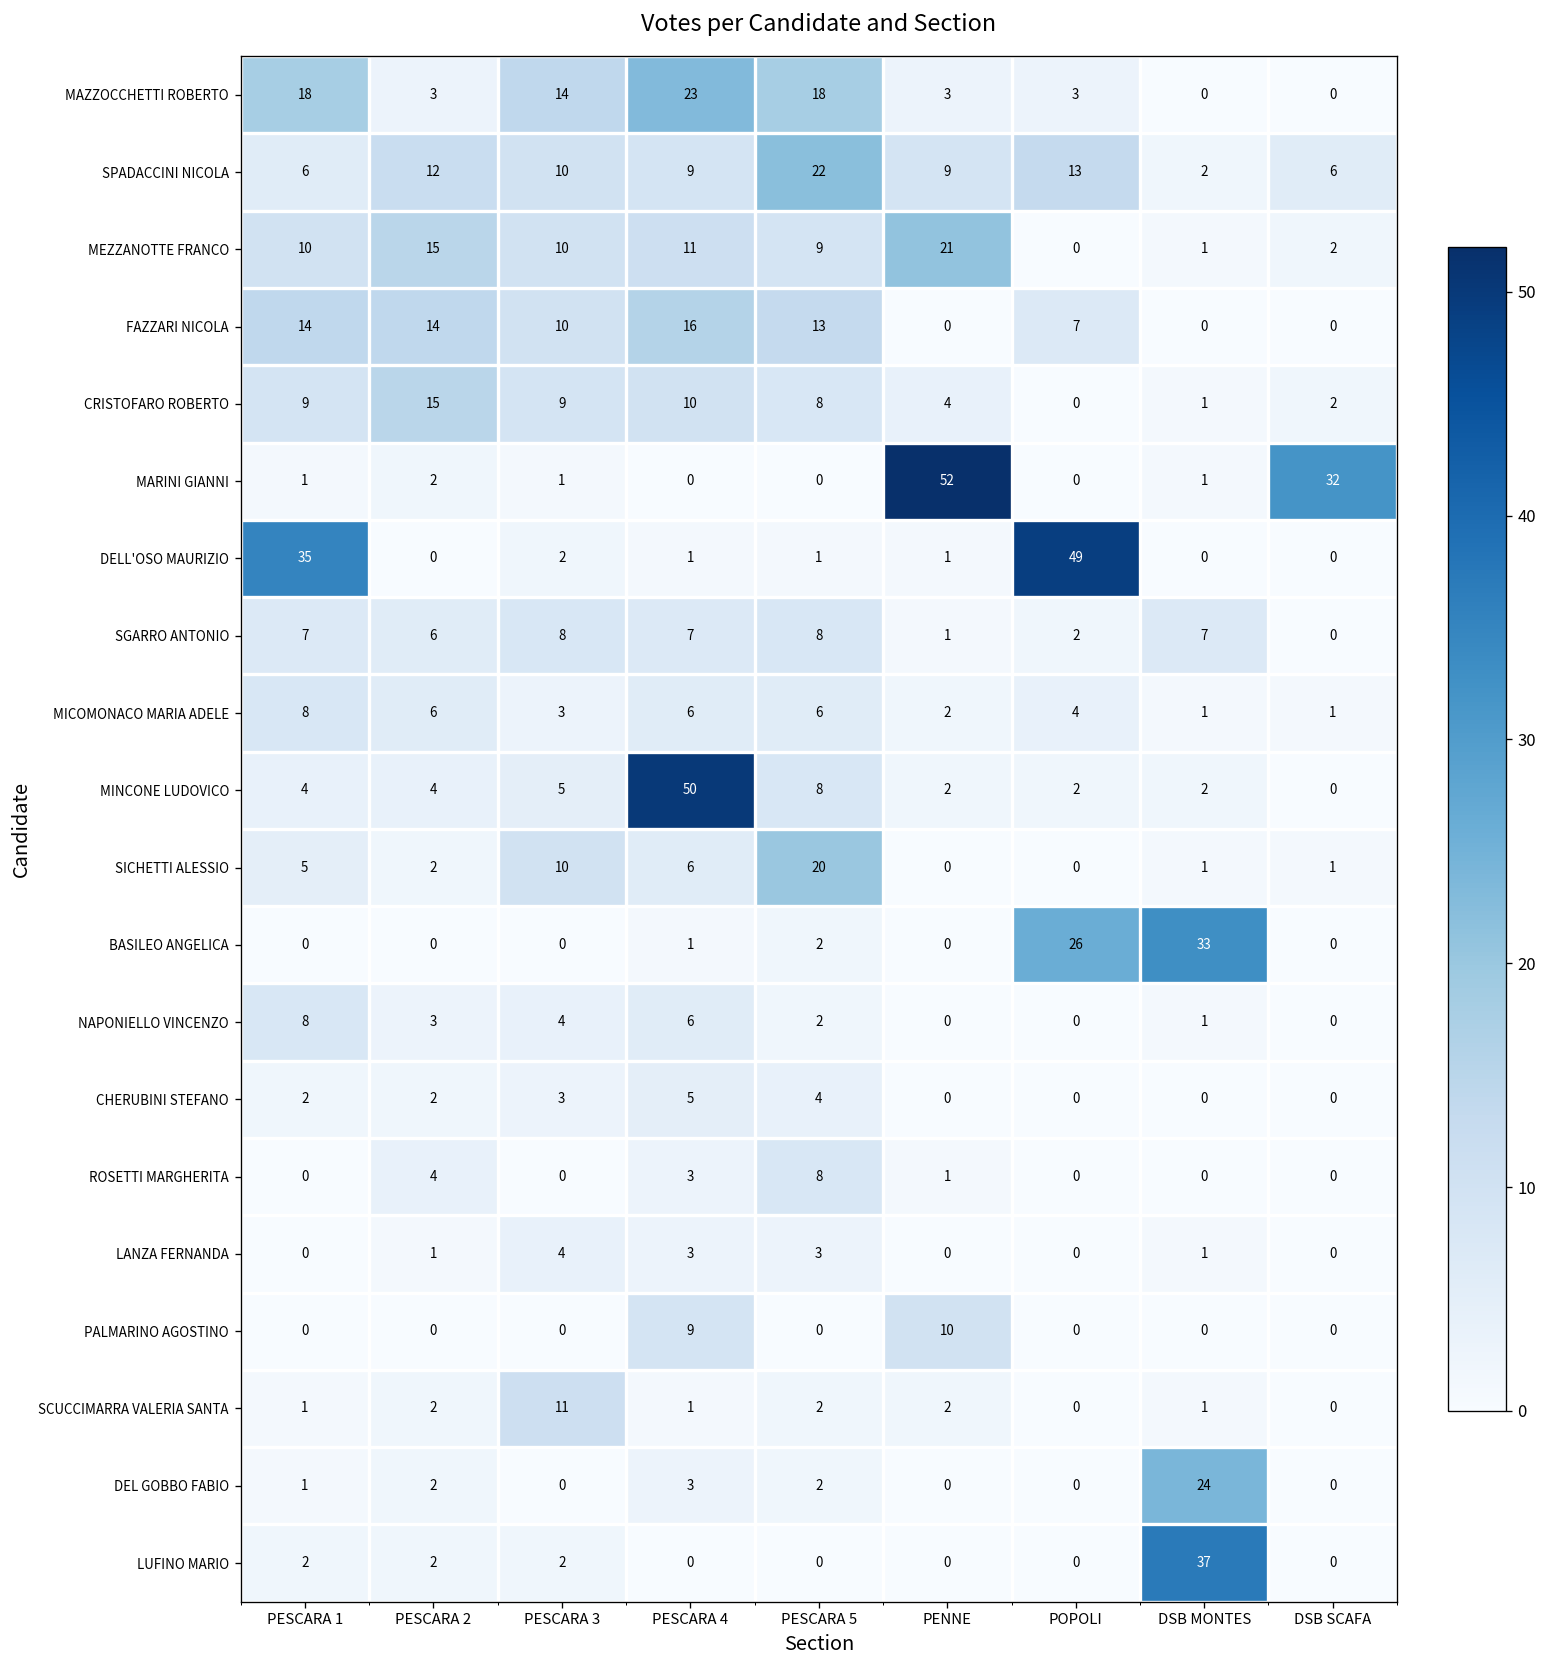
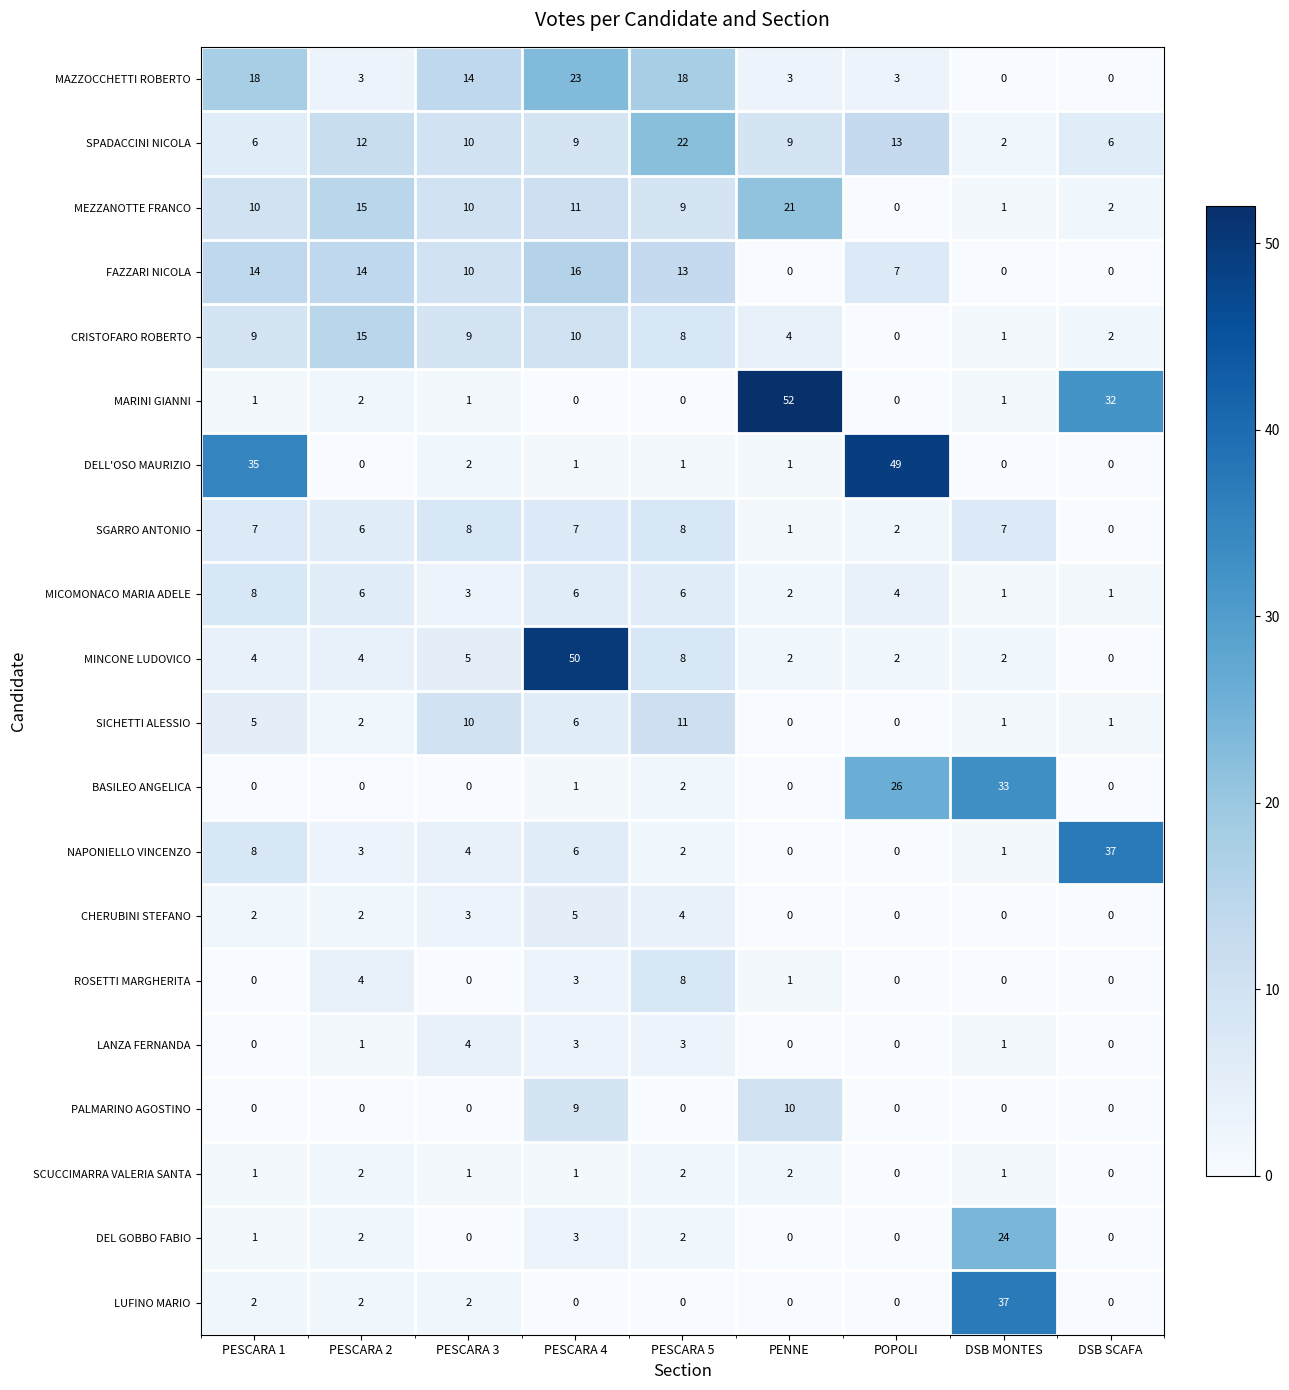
  {
    "MAZZOCCHETTI ROBERTO": {
      "PESCARA 1": 18,
      "PESCARA 2": 3,
      "PESCARA 3": 14,
      "PESCARA 4": 23,
      "PESCARA 5": 18,
      "PENNE": 3,
      "POPOLI": 3,
      "DSB MONTES": 0,
      "DSB SCAFA": 0
    },
    "SPADACCINI NICOLA": {
      "PESCARA 1": 6,
      "PESCARA 2": 12,
      "PESCARA 3": 10,
      "PESCARA 4": 9,
      "PESCARA 5": 22,
      "PENNE": 9,
      "POPOLI": 13,
      "DSB MONTES": 2,
      "DSB SCAFA": 6
    },
    "MEZZANOTTE FRANCO": {
      "PESCARA 1": 10,
      "PESCARA 2": 15,
      "PESCARA 3": 10,
      "PESCARA 4": 11,
      "PESCARA 5": 9,
      "PENNE": 21,
      "POPOLI": 0,
      "DSB MONTES": 1,
      "DSB SCAFA": 2
    },
    "FAZZARI NICOLA": {
      "PESCARA 1": 14,
      "PESCARA 2": 14,
      "PESCARA 3": 10,
      "PESCARA 4": 16,
      "PESCARA 5": 13,
      "PENNE": 0,
      "POPOLI": 7,
      "DSB MONTES": 0,
      "DSB SCAFA": 0
    },
    "CRISTOFARO ROBERTO": {
      "PESCARA 1": 9,
      "PESCARA 2": 15,
      "PESCARA 3": 9,
      "PESCARA 4": 10,
      "PESCARA 5": 8,
      "PENNE": 4,
      "POPOLI": 0,
      "DSB MONTES": 1,
      "DSB SCAFA": 2
    },
    "MARINI GIANNI": {
      "PESCARA 1": 1,
      "PESCARA 2": 2,
      "PESCARA 3": 1,
      "PESCARA 4": 0,
      "PESCARA 5": 0,
      "PENNE": 52,
      "POPOLI": 0,
      "DSB MONTES": 1,
      "DSB SCAFA": 32
    },
    "DELL'OSO MAURIZIO": {
      "PESCARA 1": 35,
      "PESCARA 2": 0,
      "PESCARA 3": 2,
      "PESCARA 4": 1,
      "PESCARA 5": 1,
      "PENNE": 1,
      "POPOLI": 49,
      "DSB MONTES": 0,
      "DSB SCAFA": 0
    },
    "SGARRO ANTONIO": {
      "PESCARA 1": 7,
      "PESCARA 2": 6,
      "PESCARA 3": 8,
      "PESCARA 4": 7,
      "PESCARA 5": 8,
      "PENNE": 1,
      "POPOLI": 2,
      "DSB MONTES": 7,
      "DSB SCAFA": 0
    },
    "MICOMONACO MARIA ADELE": {
      "PESCARA 1": 8,
      "PESCARA 2": 6,
      "PESCARA 3": 3,
      "PESCARA 4": 6,
      "PESCARA 5": 6,
      "PENNE": 2,
      "POPOLI": 4,
      "DSB MONTES": 1,
      "DSB SCAFA": 1
    },
    "MINCONE LUDOVICO": {
      "PESCARA 1": 4,
      "PESCARA 2": 4,
      "PESCARA 3": 5,
      "PESCARA 4": 50,
      "PESCARA 5": 8,
      "PENNE": 2,
      "POPOLI": 2,
      "DSB MONTES": 2,
      "DSB SCAFA": 0
    },
    "SICHETTI ALESSIO": {
      "PESCARA 1": 5,
      "PESCARA 2": 2,
      "PESCARA 3": 10,
      "PESCARA 4": 6,
-     "PESCARA 5": 20,
+     "PESCARA 5": 11,
      "PENNE": 0,
      "POPOLI": 0,
      "DSB MONTES": 1,
      "DSB SCAFA": 1
    },
    "BASILEO ANGELICA": {
      "PESCARA 1": 0,
      "PESCARA 2": 0,
      "PESCARA 3": 0,
      "PESCARA 4": 1,
      "PESCARA 5": 2,
      "PENNE": 0,
      "POPOLI": 26,
      "DSB MONTES": 33,
      "DSB SCAFA": 0
    },
    "NAPONIELLO VINCENZO": {
      "PESCARA 1": 8,
      "PESCARA 2": 3,
      "PESCARA 3": 4,
      "PESCARA 4": 6,
      "PESCARA 5": 2,
      "PENNE": 0,
      "POPOLI": 0,
      "DSB MONTES": 1,
-     "DSB SCAFA": 0
+     "DSB SCAFA": 37
    },
    "CHERUBINI STEFANO": {
      "PESCARA 1": 2,
      "PESCARA 2": 2,
      "PESCARA 3": 3,
      "PESCARA 4": 5,
      "PESCARA 5": 4,
      "PENNE": 0,
      "POPOLI": 0,
      "DSB MONTES": 0,
      "DSB SCAFA": 0
    },
    "ROSETTI MARGHERITA": {
      "PESCARA 1": 0,
      "PESCARA 2": 4,
      "PESCARA 3": 0,
      "PESCARA 4": 3,
      "PESCARA 5": 8,
      "PENNE": 1,
      "POPOLI": 0,
      "DSB MONTES": 0,
      "DSB SCAFA": 0
    },
    "LANZA FERNANDA": {
      "PESCARA 1": 0,
      "PESCARA 2": 1,
      "PESCARA 3": 4,
      "PESCARA 4": 3,
      "PESCARA 5": 3,
      "PENNE": 0,
      "POPOLI": 0,
      "DSB MONTES": 1,
      "DSB SCAFA": 0
    },
    "PALMARINO AGOSTINO": {
      "PESCARA 1": 0,
      "PESCARA 2": 0,
      "PESCARA 3": 0,
      "PESCARA 4": 9,
      "PESCARA 5": 0,
      "PENNE": 10,
      "POPOLI": 0,
      "DSB MONTES": 0,
      "DSB SCAFA": 0
    },
    "SCUCCIMARRA VALERIA SANTA": {
      "PESCARA 1": 1,
      "PESCARA 2": 2,
-     "PESCARA 3": 11,
+     "PESCARA 3": 1,
      "PESCARA 4": 1,
      "PESCARA 5": 2,
      "PENNE": 2,
      "POPOLI": 0,
      "DSB MONTES": 1,
      "DSB SCAFA": 0
    },
    "DEL GOBBO FABIO": {
      "PESCARA 1": 1,
      "PESCARA 2": 2,
      "PESCARA 3": 0,
      "PESCARA 4": 3,
      "PESCARA 5": 2,
      "PENNE": 0,
      "POPOLI": 0,
      "DSB MONTES": 24,
      "DSB SCAFA": 0
    },
    "LUFINO MARIO": {
      "PESCARA 1": 2,
      "PESCARA 2": 2,
      "PESCARA 3": 2,
      "PESCARA 4": 0,
      "PESCARA 5": 0,
      "PENNE": 0,
      "POPOLI": 0,
      "DSB MONTES": 37,
      "DSB SCAFA": 0
    }
  }
